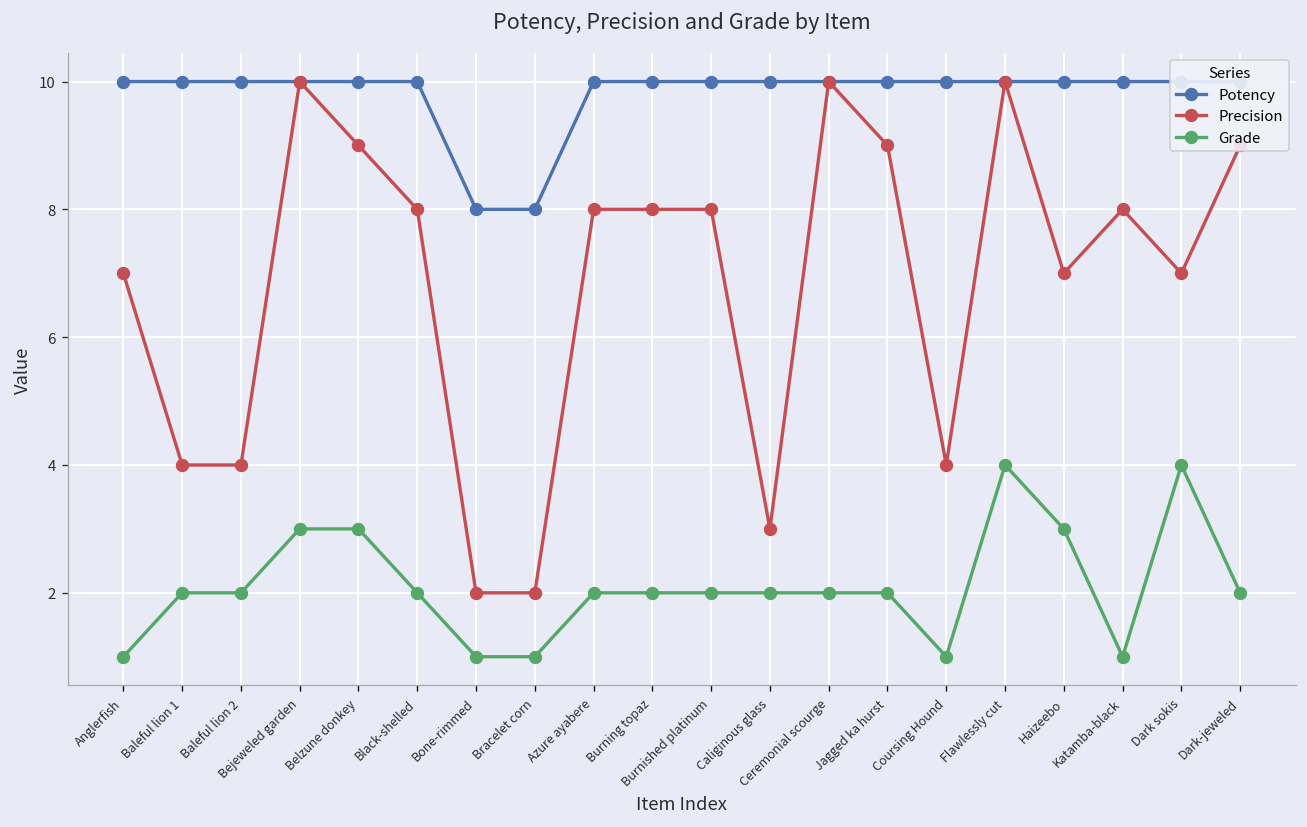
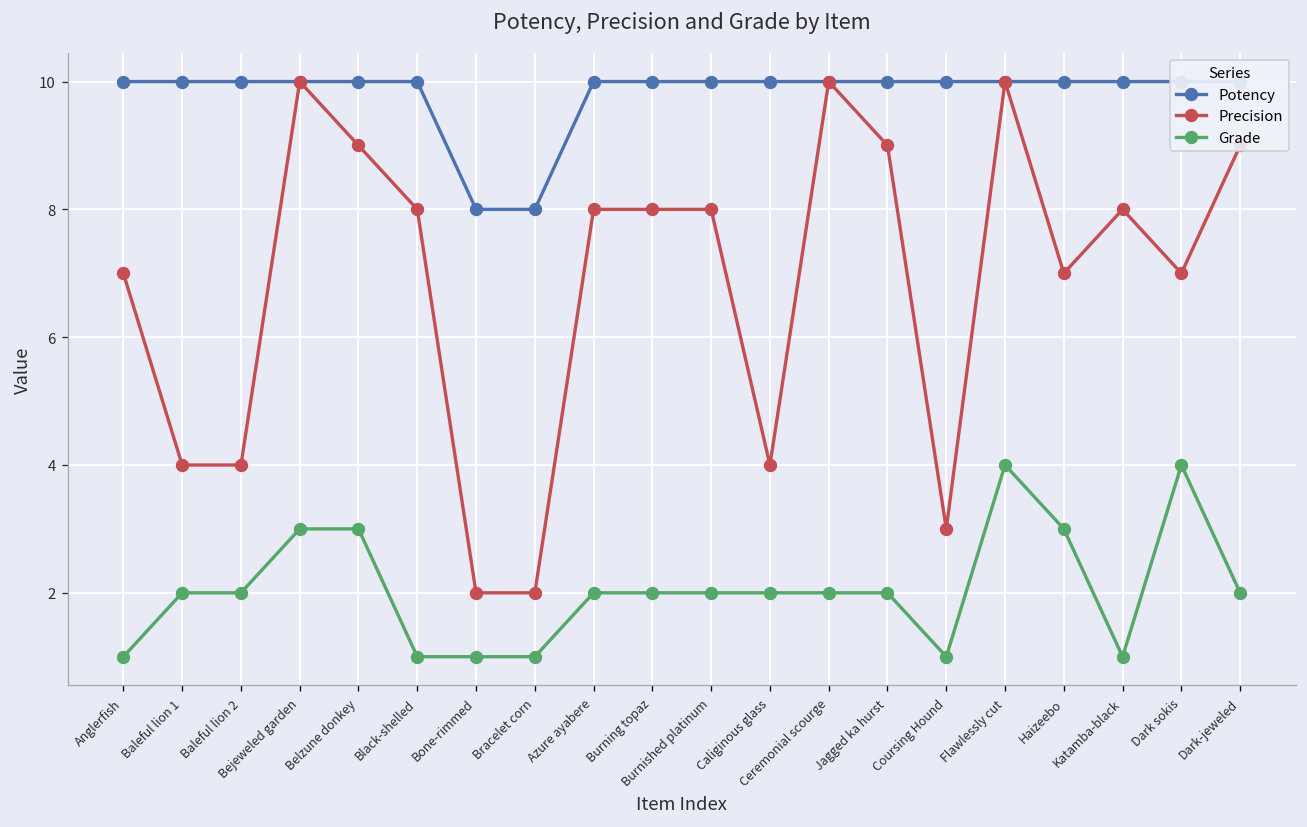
  {
    "Potency": {
      "Anglerfish": 10,
      "Baleful lion 1": 10,
      "Baleful lion 2": 10,
      "Belzune donkey": 10,
      "Black-shelled": 10,
      "Bone-rimmed": 8,
      "Bracelet corn": 8,
      "Azure ayabere": 10,
      "Burning topaz": 10,
      "Burnished platinum": 10,
      "Caliginous glass": 10,
      "Jagged ka hurst": 10,
      "Coursing Hound": 10,
      "Haizeebo": 10,
      "Katamba-black": 10
    },
    "Precision": {
      "Anglerfish": 7,
      "Baleful lion 1": 4,
      "Baleful lion 2": 4,
      "Belzune donkey": 9,
      "Black-shelled": 8,
      "Bone-rimmed": 2,
      "Bracelet corn": 2,
      "Azure ayabere": 8,
      "Burning topaz": 8,
      "Burnished platinum": 8,
-     "Caliginous glass": 3,
+     "Caliginous glass": 4,
      "Jagged ka hurst": 9,
-     "Coursing Hound": 4,
+     "Coursing Hound": 3,
      "Haizeebo": 7,
      "Katamba-black": 8,
      "Dark sokis": 7
    },
    "Grade": {
      "Anglerfish": 1,
      "Baleful lion 1": 2,
      "Baleful lion 2": 2,
      "Bejeweled garden": 3,
      "Belzune donkey": 3,
-     "Black-shelled": 2,
+     "Black-shelled": 1,
      "Bone-rimmed": 1,
      "Bracelet corn": 1,
      "Azure ayabere": 2,
      "Burning topaz": 2,
      "Burnished platinum": 2,
      "Caliginous glass": 2,
      "Ceremonial scourge": 2,
      "Jagged ka hurst": 2,
      "Coursing Hound": 1,
      "Flawlessly cut": 4,
      "Haizeebo": 3,
      "Katamba-black": 1,
      "Dark sokis": 4,
      "Dark-jeweled": 2
    }
  }
